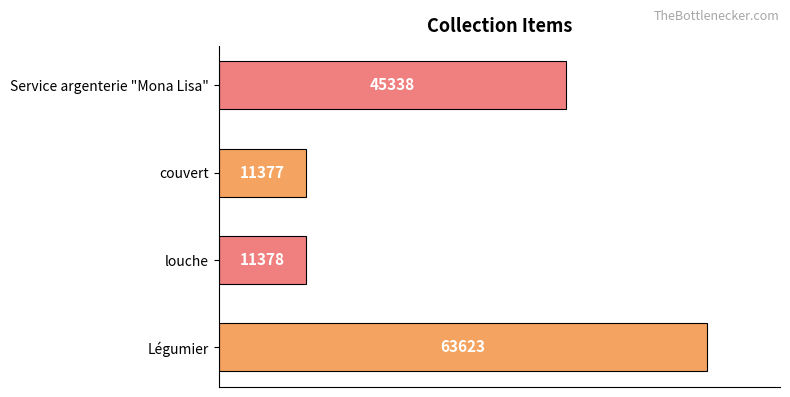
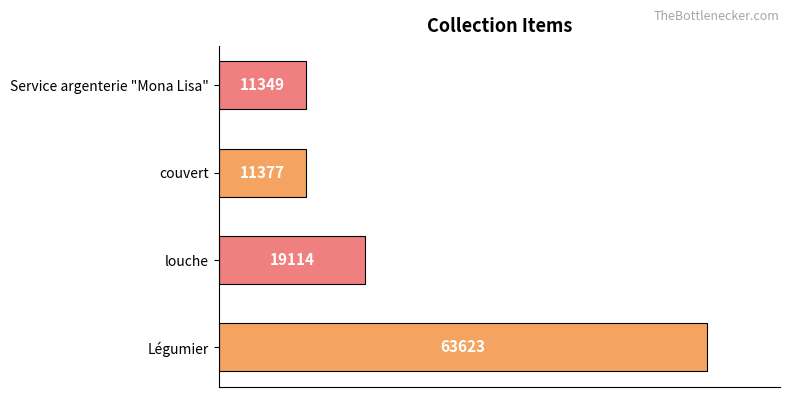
  {
-   "Service argenterie \"Mona Lisa\"": 45338,
+   "Service argenterie \"Mona Lisa\"": 11349,
    "couvert": 11377,
-   "louche": 11378,
+   "louche": 19114,
    "Légumier": 63623
  }
